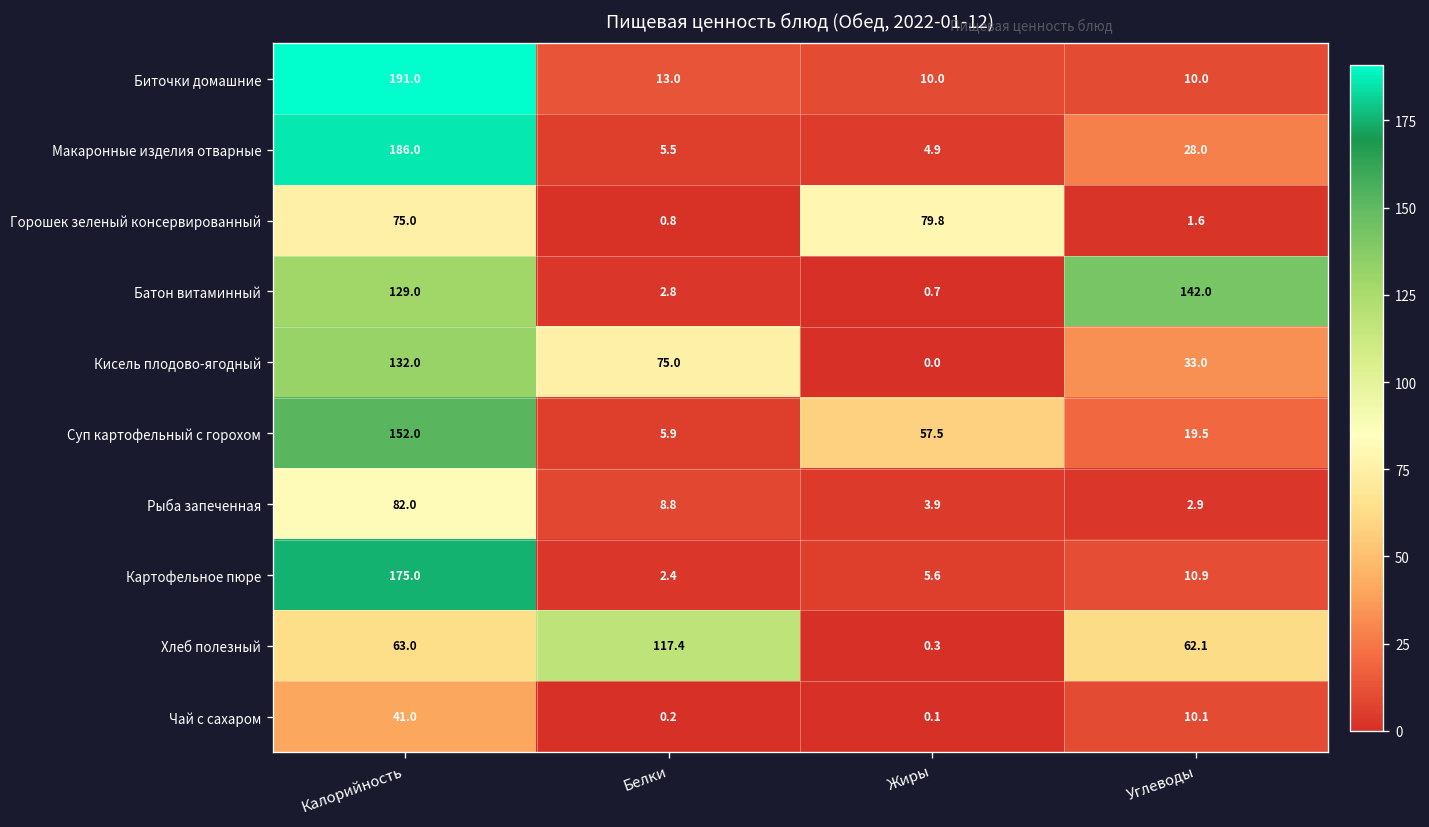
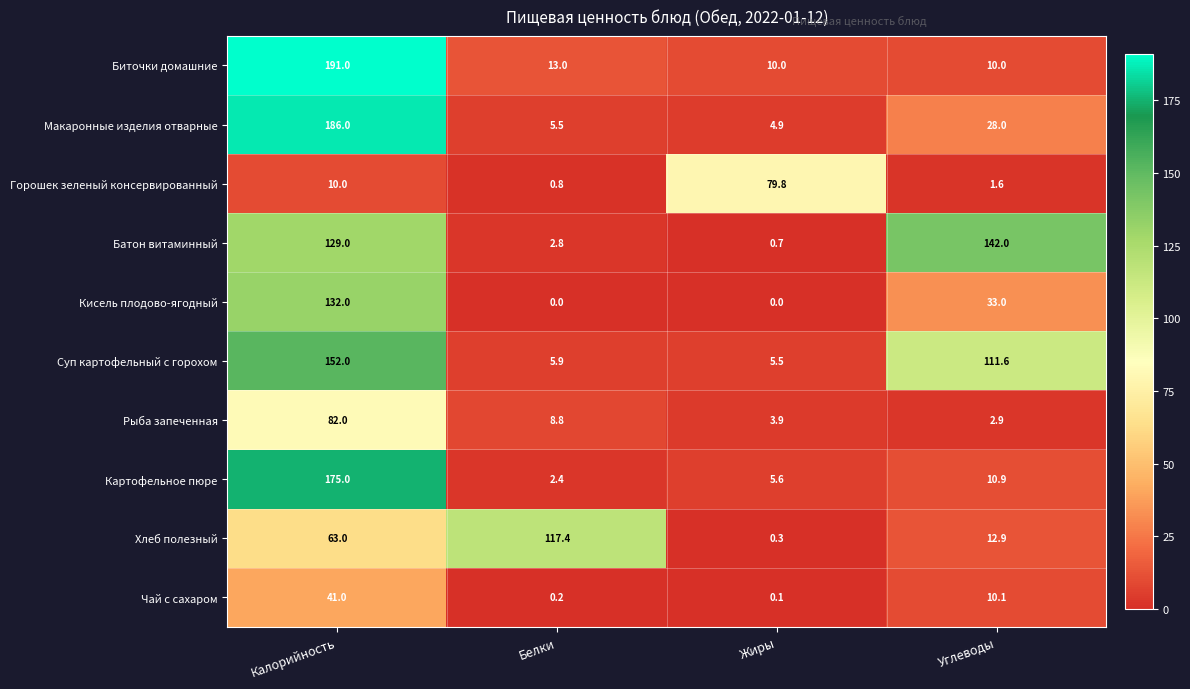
  {
    "Биточки домашние": {
      "Калорийность": 191.0,
      "Белки": 13.0,
      "Жиры": 10.0,
      "Углеводы": 10.0
    },
    "Макаронные изделия отварные": {
      "Калорийность": 186.0,
      "Белки": 5.5,
      "Жиры": 4.9,
      "Углеводы": 28.0
    },
    "Горошек зеленый консервированный": {
-     "Калорийность": 75.0,
+     "Калорийность": 10.0,
      "Белки": 0.8,
      "Жиры": 79.8,
      "Углеводы": 1.6
    },
    "Батон витаминный": {
      "Калорийность": 129.0,
      "Белки": 2.8,
      "Жиры": 0.7,
      "Углеводы": 142.0
    },
    "Кисель плодово-ягодный": {
      "Калорийность": 132.0,
-     "Белки": 75.0,
+     "Белки": 0.0,
      "Жиры": 0.0,
      "Углеводы": 33.0
    },
    "Суп картофельный с горохом": {
      "Калорийность": 152.0,
      "Белки": 5.9,
-     "Жиры": 57.5,
-     "Углеводы": 19.5
+     "Жиры": 5.5,
+     "Углеводы": 111.6
    },
    "Рыба запеченная": {
      "Калорийность": 82.0,
      "Белки": 8.8,
      "Жиры": 3.9,
      "Углеводы": 2.9
    },
    "Картофельное пюре": {
      "Калорийность": 175.0,
      "Белки": 2.4,
      "Жиры": 5.6,
      "Углеводы": 10.9
    },
    "Хлеб полезный": {
      "Калорийность": 63.0,
      "Белки": 117.4,
      "Жиры": 0.3,
-     "Углеводы": 62.1
+     "Углеводы": 12.9
    },
    "Чай с сахаром": {
      "Калорийность": 41.0,
      "Белки": 0.2,
      "Жиры": 0.1,
      "Углеводы": 10.1
    }
  }
